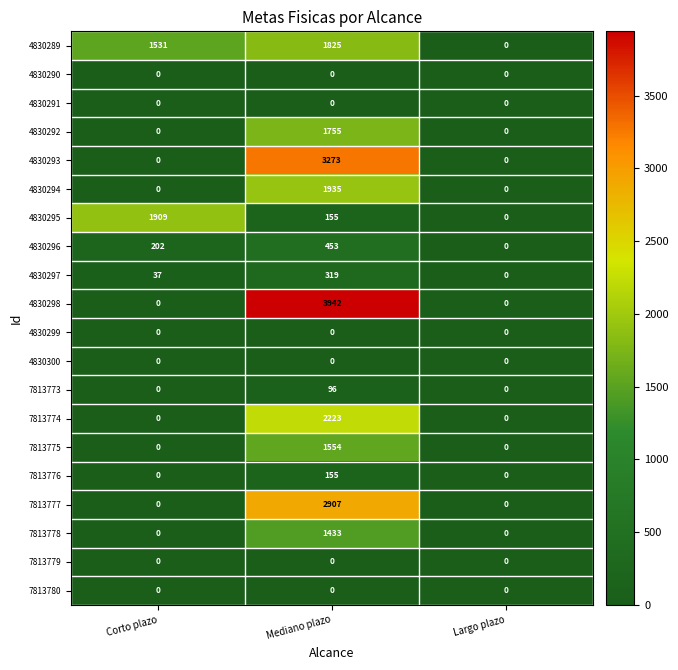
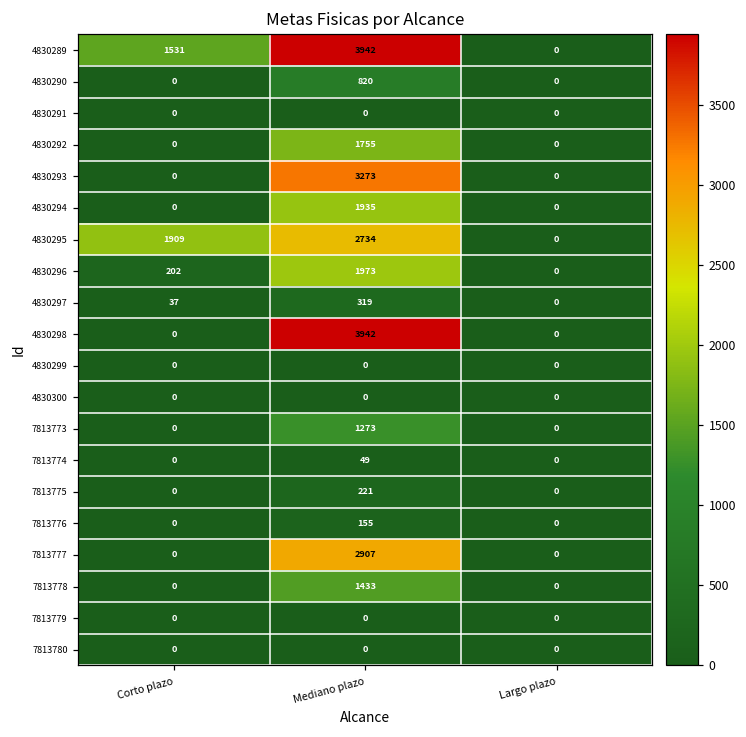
  {
    "4830289": {
      "Corto plazo": 1531,
-     "Mediano plazo": 1825,
+     "Mediano plazo": 3942,
      "Largo plazo": 0
    },
    "4830290": {
      "Corto plazo": 0,
-     "Mediano plazo": 0,
+     "Mediano plazo": 820,
      "Largo plazo": 0
    },
    "4830291": {
      "Corto plazo": 0,
      "Mediano plazo": 0,
      "Largo plazo": 0
    },
    "4830292": {
      "Corto plazo": 0,
      "Mediano plazo": 1755,
      "Largo plazo": 0
    },
    "4830293": {
      "Corto plazo": 0,
      "Mediano plazo": 3273,
      "Largo plazo": 0
    },
    "4830294": {
      "Corto plazo": 0,
      "Mediano plazo": 1935,
      "Largo plazo": 0
    },
    "4830295": {
      "Corto plazo": 1909,
-     "Mediano plazo": 155,
+     "Mediano plazo": 2734,
      "Largo plazo": 0
    },
    "4830296": {
      "Corto plazo": 202,
-     "Mediano plazo": 453,
+     "Mediano plazo": 1973,
      "Largo plazo": 0
    },
    "4830297": {
      "Corto plazo": 37,
      "Mediano plazo": 319,
      "Largo plazo": 0
    },
    "4830298": {
      "Corto plazo": 0,
      "Mediano plazo": 3942,
      "Largo plazo": 0
    },
    "4830299": {
      "Corto plazo": 0,
      "Mediano plazo": 0,
      "Largo plazo": 0
    },
    "4830300": {
      "Corto plazo": 0,
      "Mediano plazo": 0,
      "Largo plazo": 0
    },
    "7813773": {
      "Corto plazo": 0,
-     "Mediano plazo": 96,
+     "Mediano plazo": 1273,
      "Largo plazo": 0
    },
    "7813774": {
      "Corto plazo": 0,
-     "Mediano plazo": 2223,
+     "Mediano plazo": 49,
      "Largo plazo": 0
    },
    "7813775": {
      "Corto plazo": 0,
-     "Mediano plazo": 1554,
+     "Mediano plazo": 221,
      "Largo plazo": 0
    },
    "7813776": {
      "Corto plazo": 0,
      "Mediano plazo": 155,
      "Largo plazo": 0
    },
    "7813777": {
      "Corto plazo": 0,
      "Mediano plazo": 2907,
      "Largo plazo": 0
    },
    "7813778": {
      "Corto plazo": 0,
      "Mediano plazo": 1433,
      "Largo plazo": 0
    },
    "7813779": {
      "Corto plazo": 0,
      "Mediano plazo": 0,
      "Largo plazo": 0
    },
    "7813780": {
      "Corto plazo": 0,
      "Mediano plazo": 0,
      "Largo plazo": 0
    }
  }
